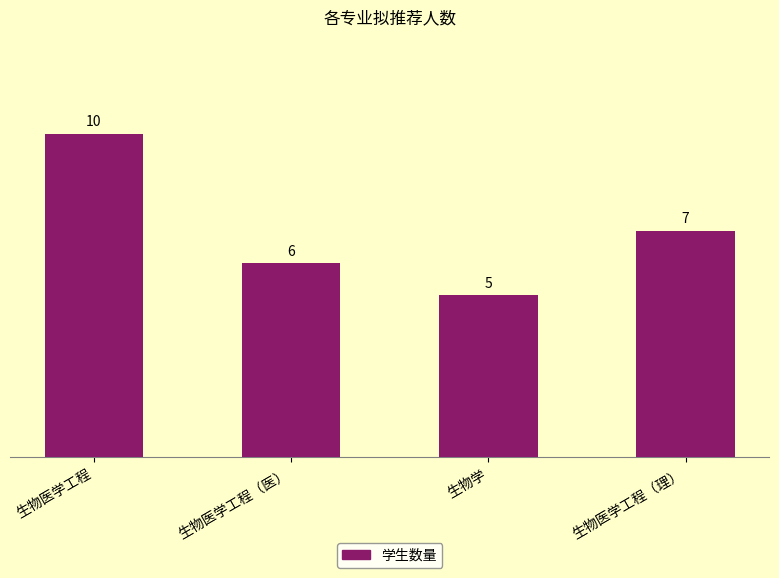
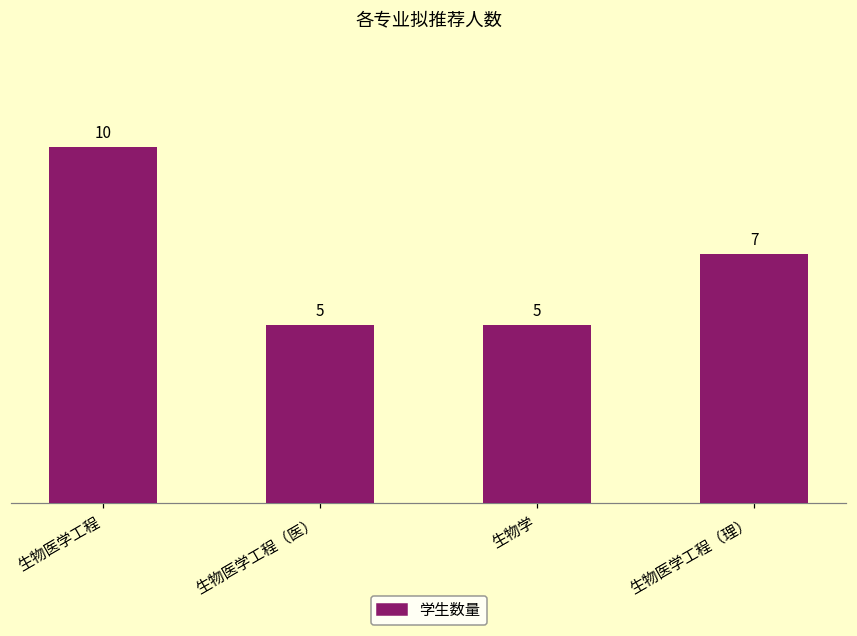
  {
    "生物医学工程": 10,
-   "生物医学工程（医）": 6,
+   "生物医学工程（医）": 5,
    "生物学": 5,
    "生物医学工程（理）": 7
  }
